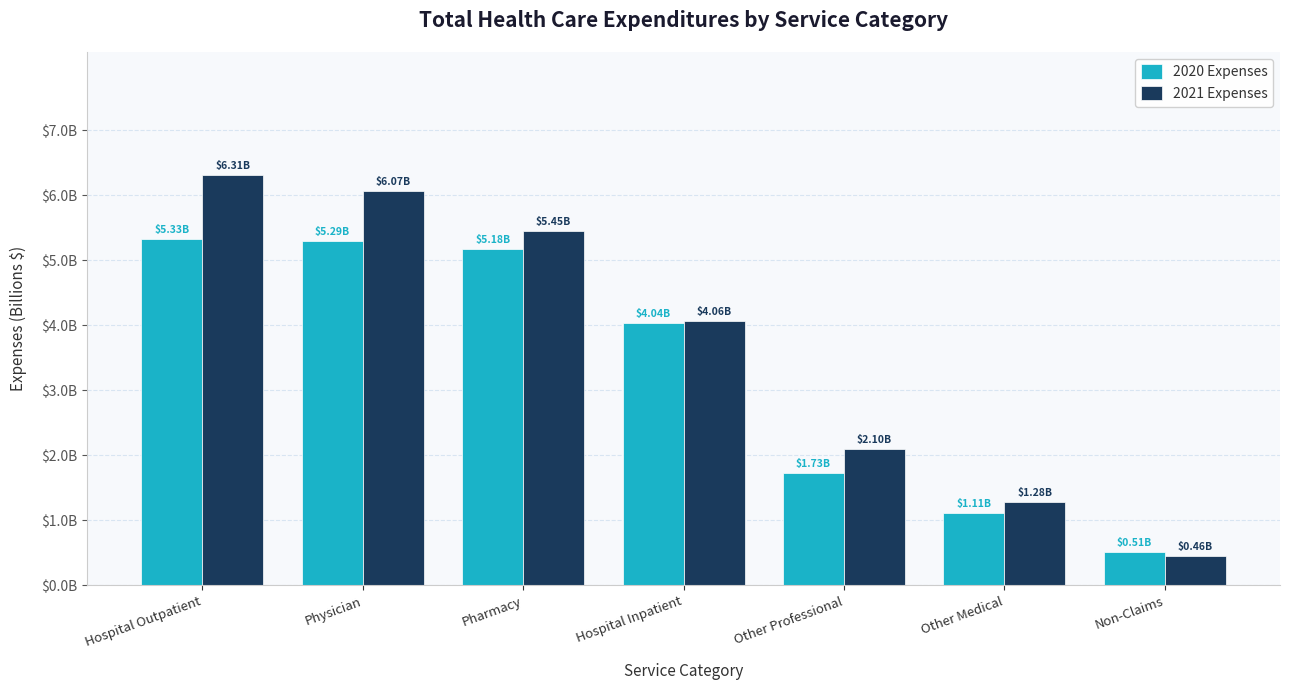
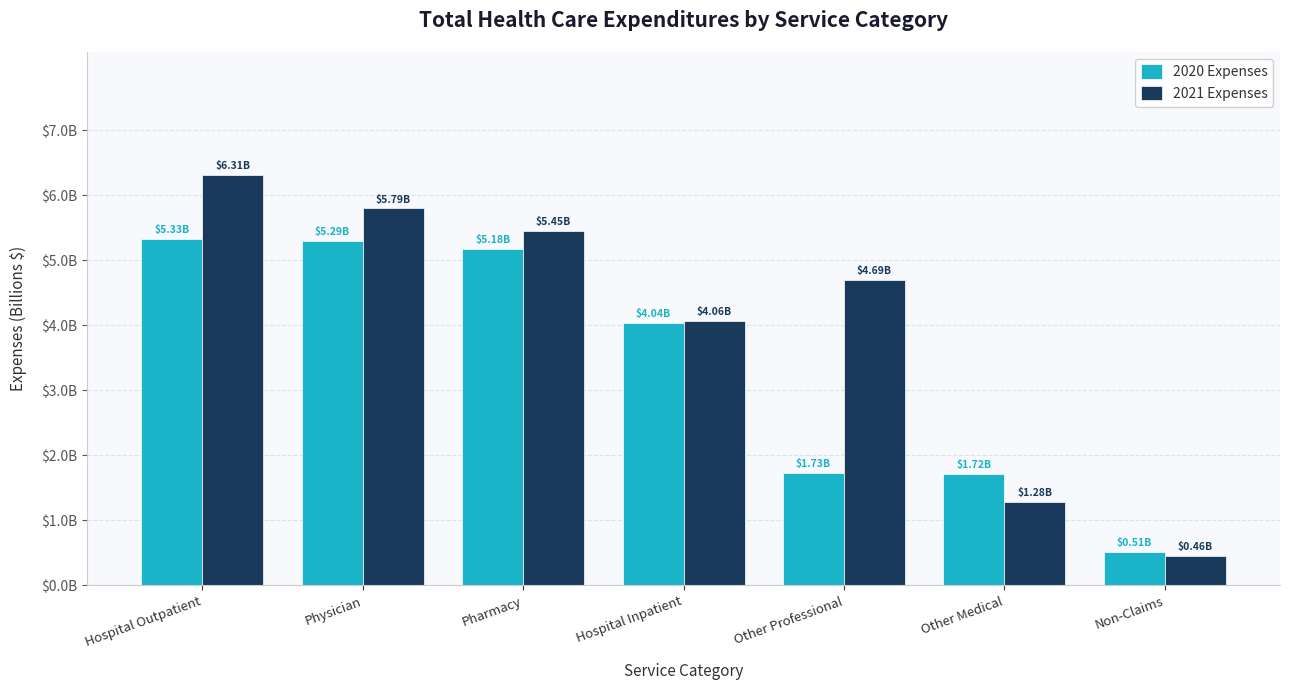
  {
    "2020 Expenses": {
      "Hospital Outpatient": "$5.33B",
      "Physician": "$5.29B",
      "Pharmacy": "$5.18B",
      "Hospital Inpatient": "$4.04B",
      "Other Professional": "$1.73B",
-     "Other Medical": "$1.11B",
+     "Other Medical": "$1.72B",
      "Non-Claims": "$0.51B"
    },
    "2021 Expenses": {
      "Hospital Outpatient": "$6.31B",
-     "Physician": "$6.07B",
+     "Physician": "$5.79B",
      "Pharmacy": "$5.45B",
      "Hospital Inpatient": "$4.06B",
-     "Other Professional": "$2.10B",
+     "Other Professional": "$4.69B",
      "Other Medical": "$1.28B",
      "Non-Claims": "$0.46B"
    }
  }
